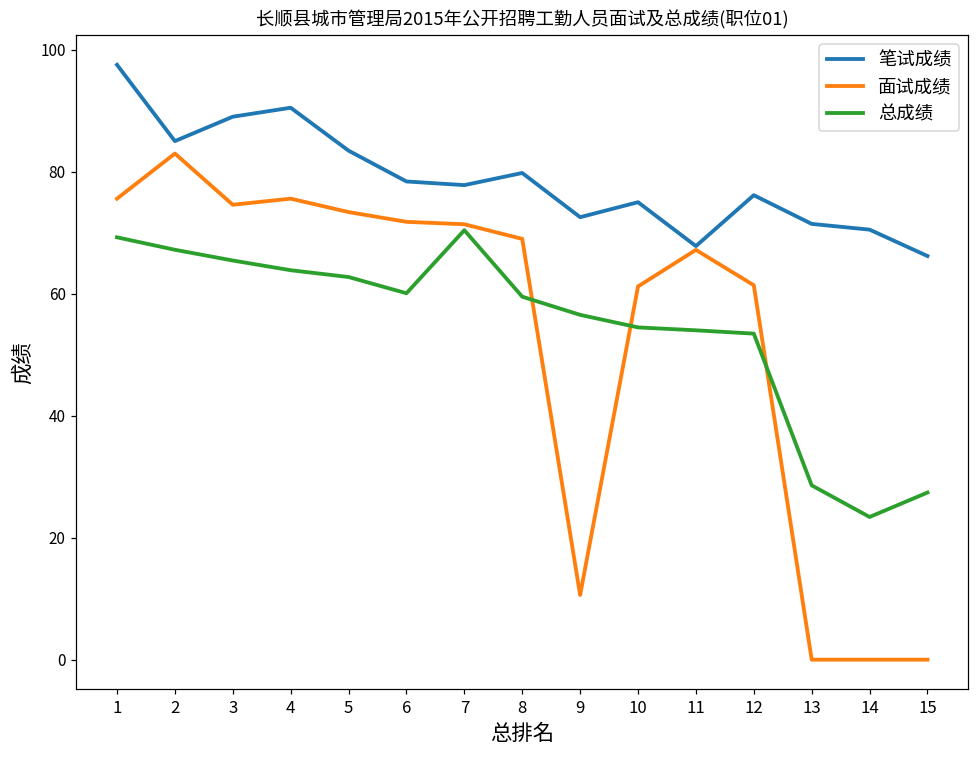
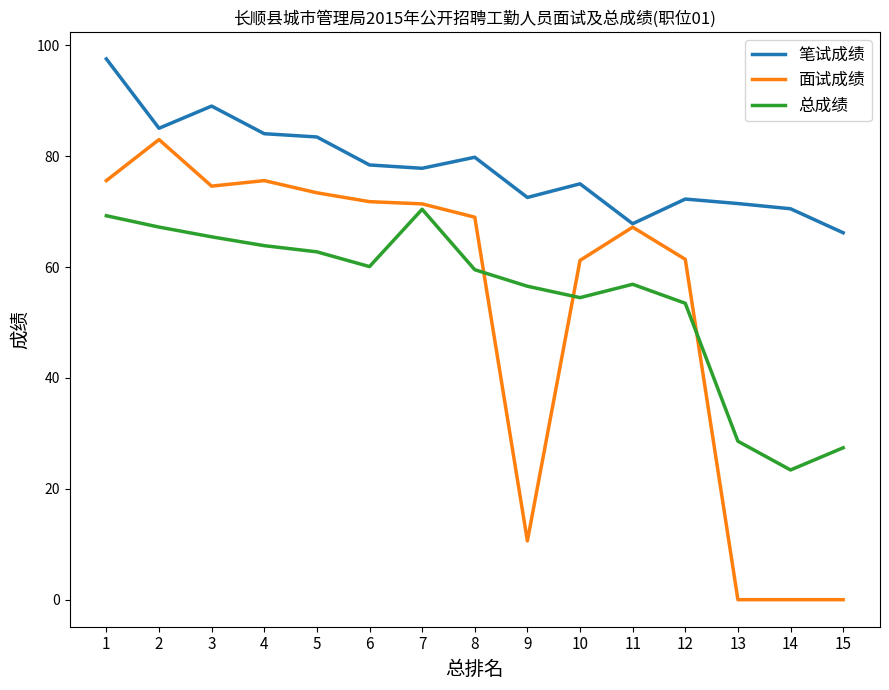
  {
    "笔试成绩": {
      "1": 98,
      "2": 85,
      "3": 89,
-     "4": 91,
+     "4": 84,
      "5": 83,
      "6": 78,
      "7": 78,
      "8": 80,
      "9": 73,
      "10": 75,
      "11": 68,
-     "12": 76,
+     "12": 72,
      "13": 71,
      "14": 71,
      "15": 66
    },
    "面试成绩": {
      "1": 76,
      "2": 83,
      "3": 75,
      "4": 76,
      "5": 73,
      "6": 72,
      "7": 71,
      "8": 69,
      "9": 11,
      "10": 61,
      "11": 67,
      "12": 61,
      "13": 0,
      "14": 0,
      "15": 0
    },
    "总成绩": {
      "1": 69,
      "2": 67,
      "3": 65,
      "4": 64,
      "5": 63,
      "6": 60,
      "7": 70,
      "8": 60,
      "9": 57,
      "10": 54,
-     "11": 54,
+     "11": 57,
      "12": 53,
      "13": 29,
      "14": 23,
      "15": 27
    }
  }
